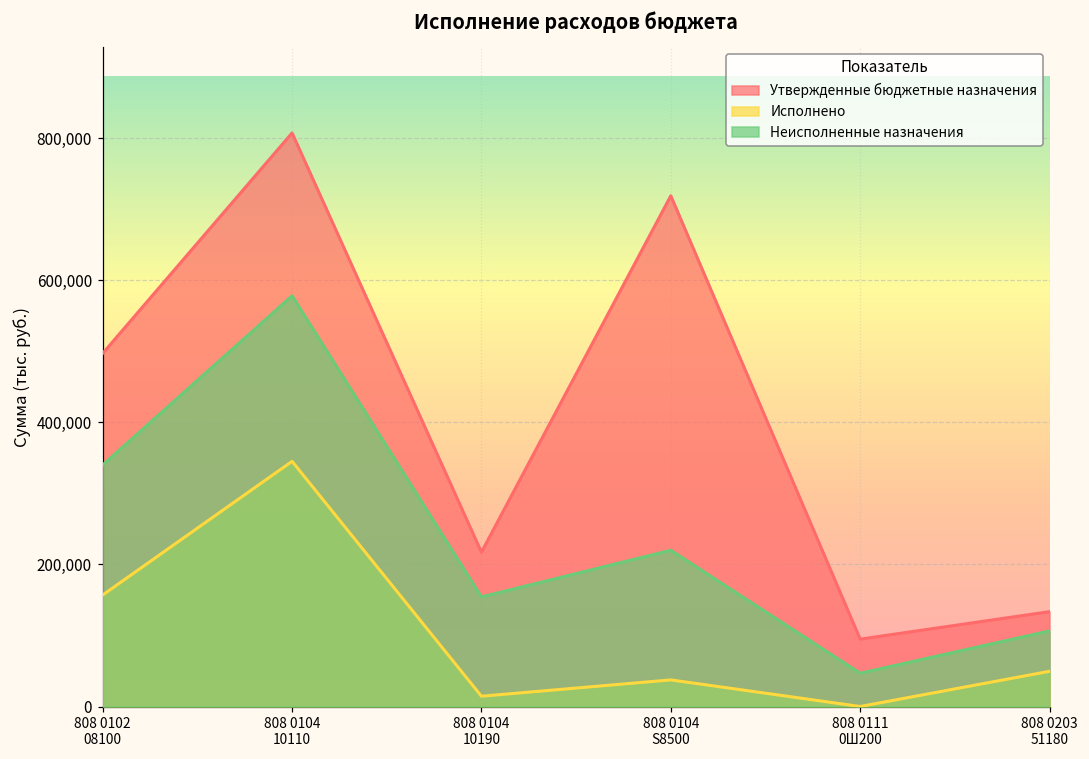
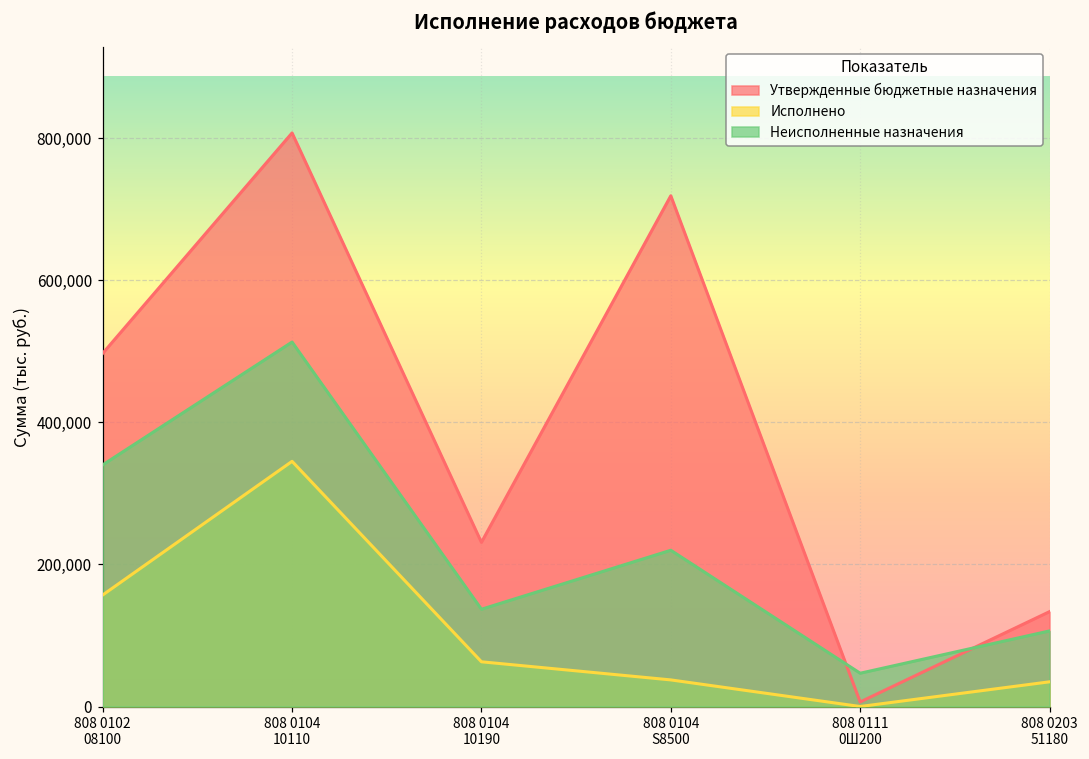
  {
    "Утвержденные бюджетные назначения": {
      "808 0102 08100": "500,000",
      "808 0104 10110": "810,000",
-     "808 0104 10190": "220,000",
+     "808 0104 10190": "230,000",
      "808 0104 S8500": "720,000",
-     "808 0111 0Ш200": "90,000",
+     "808 0111 0Ш200": "10,000",
      "808 0203 51180": "130,000"
    },
    "Исполнено": {
      "808 0102 08100": "160,000",
      "808 0104 10110": "350,000",
-     "808 0104 10190": "10,000",
+     "808 0104 10190": "60,000",
      "808 0104 S8500": "40,000",
      "808 0111 0Ш200": "0",
-     "808 0203 51180": "50,000"
+     "808 0203 51180": "30,000"
    },
    "Неисполненные назначения": {
      "808 0102 08100": "340,000",
-     "808 0104 10110": "580,000",
-     "808 0104 10190": "150,000",
+     "808 0104 10110": "510,000",
+     "808 0104 10190": "140,000",
      "808 0104 S8500": "220,000",
      "808 0111 0Ш200": "50,000",
      "808 0203 51180": "110,000"
    }
  }
